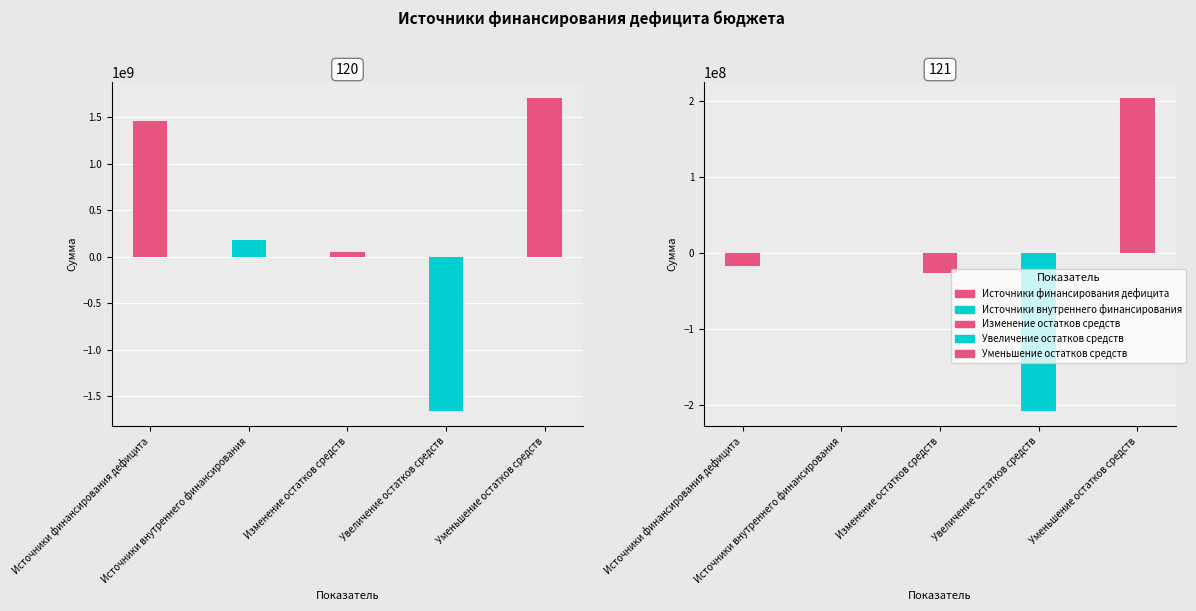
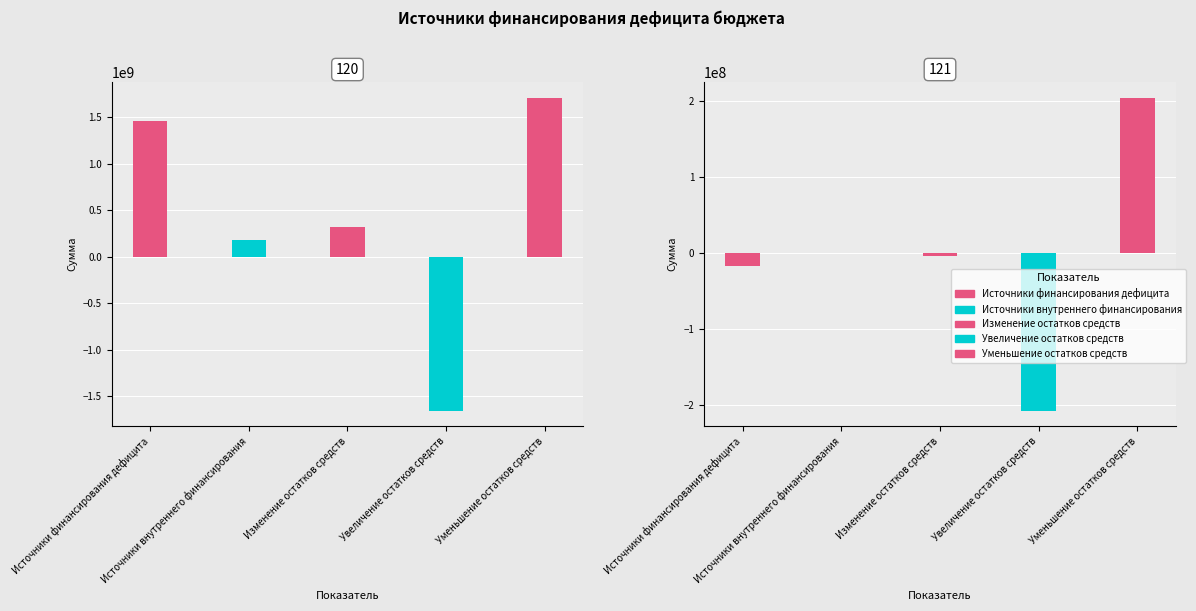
  {
    "120": {
      "Источники финансирования дефицита": 1500000000,
      "Источники внутреннего финансирования": 200000000,
-     "Изменение остатков средств": 100000000,
+     "Изменение остатков средств": 300000000,
      "Увеличение остатков средств": -1700000000,
      "Уменьшение остатков средств": 1700000000
    },
    "121": {
      "Источники финансирования дефицита": -20000000,
      "Источники внутреннего финансирования": 0,
-     "Изменение остатков средств": -30000000,
+     "Изменение остатков средств": 0,
      "Увеличение остатков средств": -210000000,
      "Уменьшение остатков средств": 200000000
    }
  }
